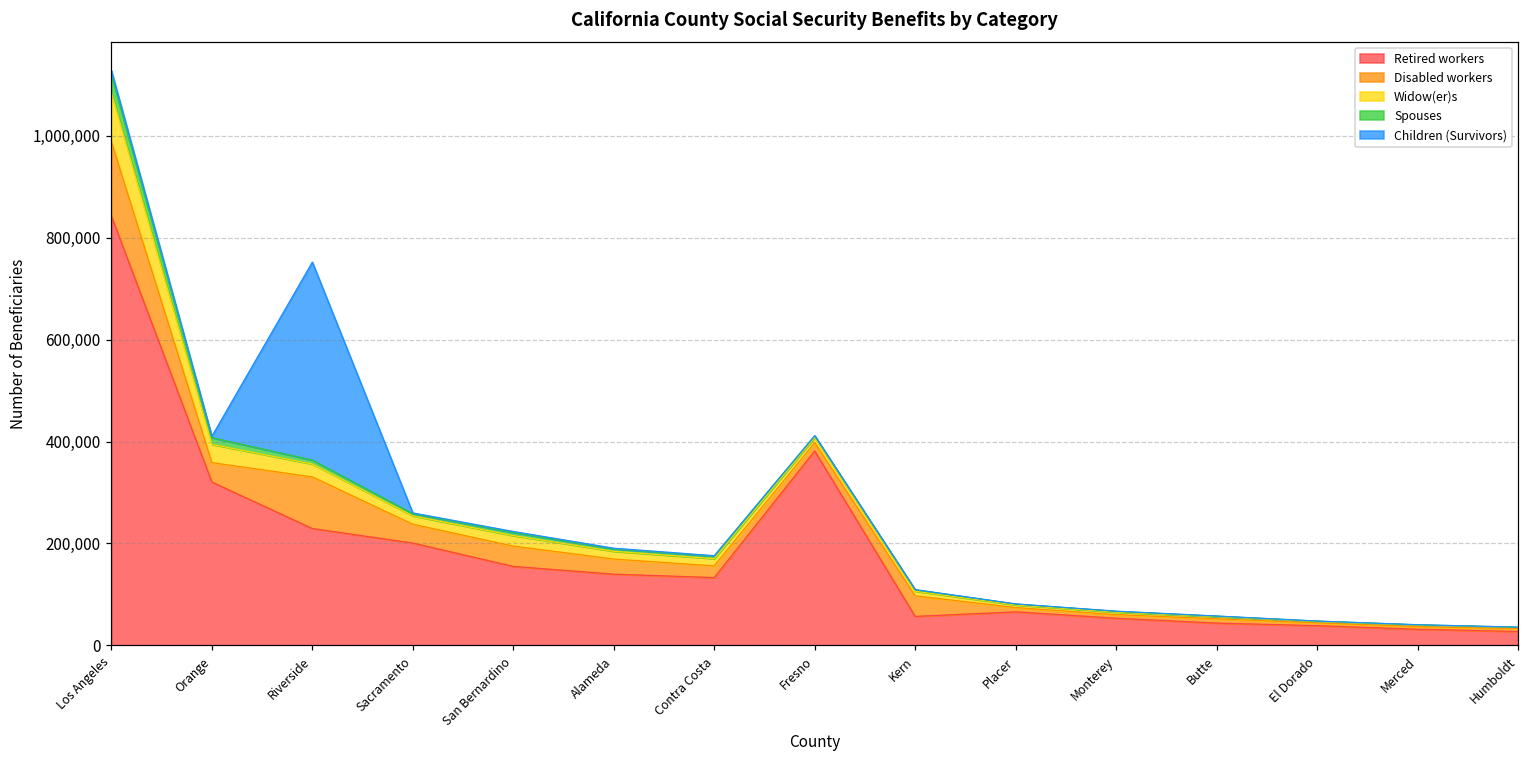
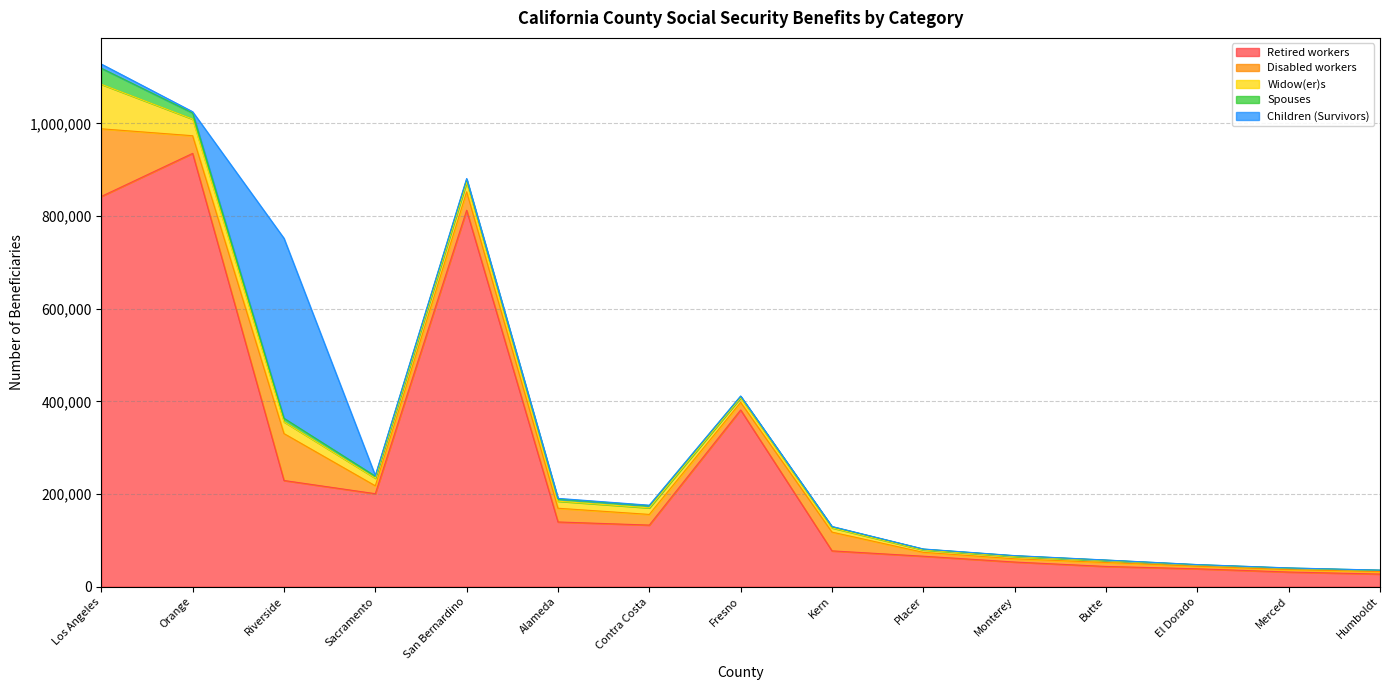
  {
    "Retired workers": {
      "Los Angeles": "840,000",
-     "Orange": "320,000",
+     "Orange": "940,000",
      "Riverside": "230,000",
      "Sacramento": "200,000",
-     "San Bernardino": "150,000",
+     "San Bernardino": "810,000",
      "Alameda": "140,000",
      "Contra Costa": "130,000",
      "Fresno": "380,000",
-     "Kern": "60,000",
+     "Kern": "80,000",
      "Placer": "70,000",
      "Monterey": "50,000",
      "Butte": "40,000"
    },
    "Disabled workers": {
      "Los Angeles": "150,000",
      "Orange": "40,000",
      "Riverside": "100,000",
-     "Sacramento": "40,000",
+     "Sacramento": "20,000",
      "San Bernardino": "40,000",
      "Alameda": "30,000",
      "Contra Costa": "20,000",
      "Fresno": "20,000",
      "Kern": "40,000"
    },
    "Widow(er)s": {
      "Los Angeles": "100,000",
      "Orange": "40,000",
      "Riverside": "30,000",
      "San Bernardino": "20,000"
    },
    "Spouses": {
      "Los Angeles": "30,000",
      "Riverside": "10,000"
    },
    "Children (Survivors)": {
      "Los Angeles": "10,000",
      "Riverside": "390,000"
    }
  }
